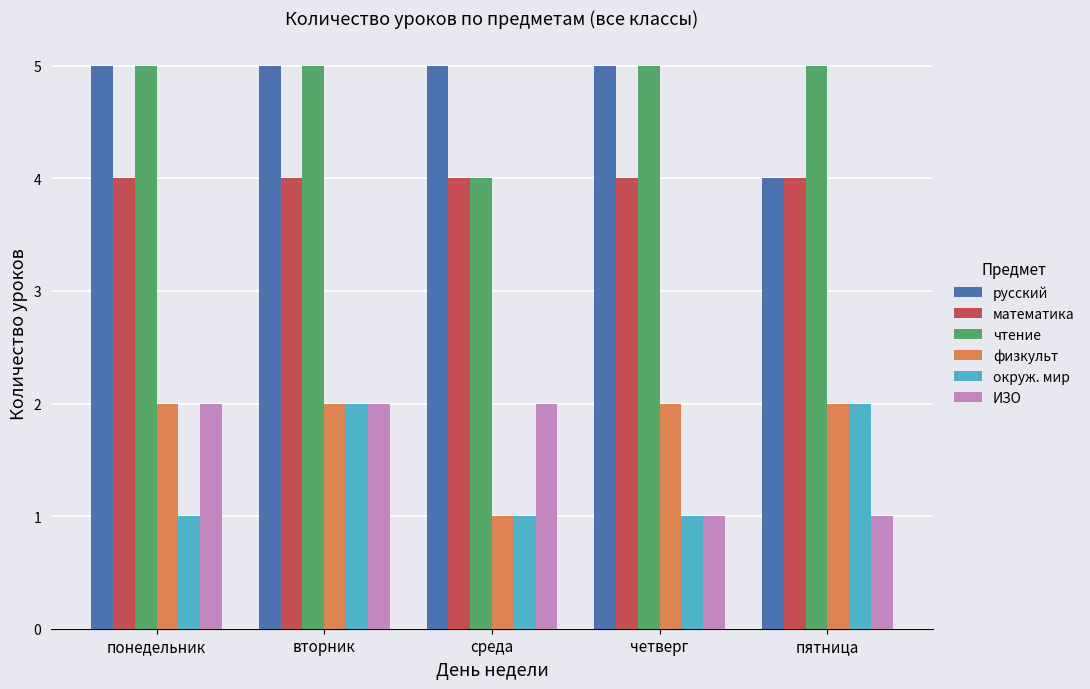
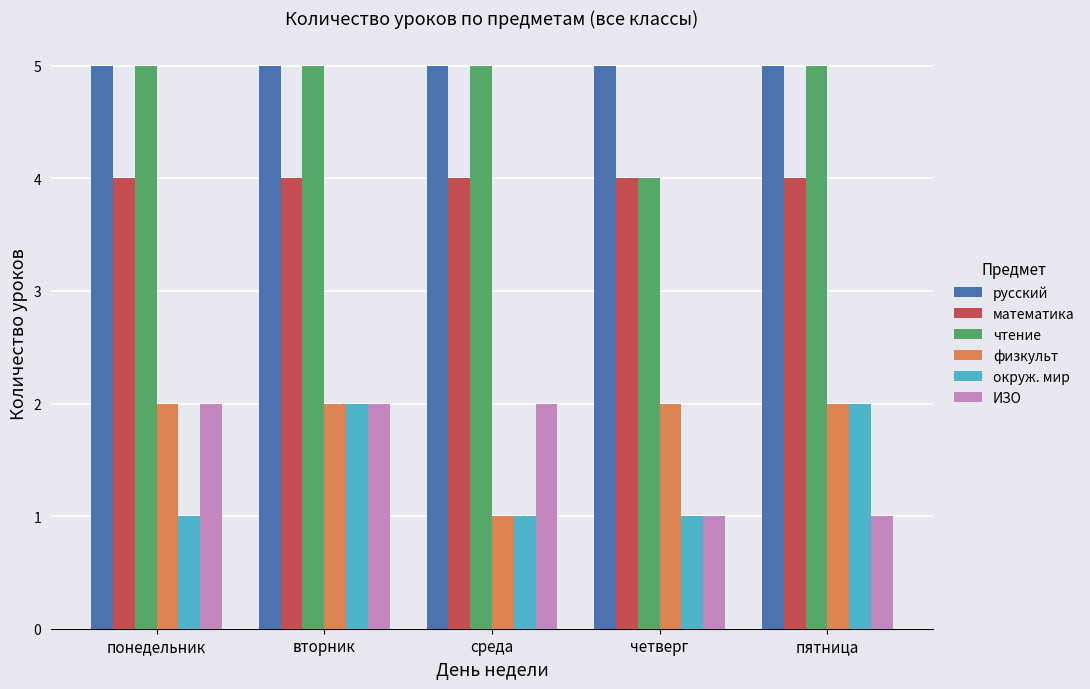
  {
    "русский": {
      "понедельник": 5,
      "вторник": 5,
      "среда": 5,
      "четверг": 5,
-     "пятница": 4
+     "пятница": 5
    },
    "чтение": {
      "понедельник": 5,
      "вторник": 5,
-     "среда": 4,
-     "четверг": 5,
+     "среда": 5,
+     "четверг": 4,
      "пятница": 5
    },
    "окруж. мир": {
      "понедельник": 1,
      "вторник": 2,
      "среда": 1,
      "четверг": 1,
      "пятница": 2
    },
    "ИЗО": {
      "понедельник": 2,
      "вторник": 2,
      "среда": 2,
      "четверг": 1,
      "пятница": 1
    }
  }
